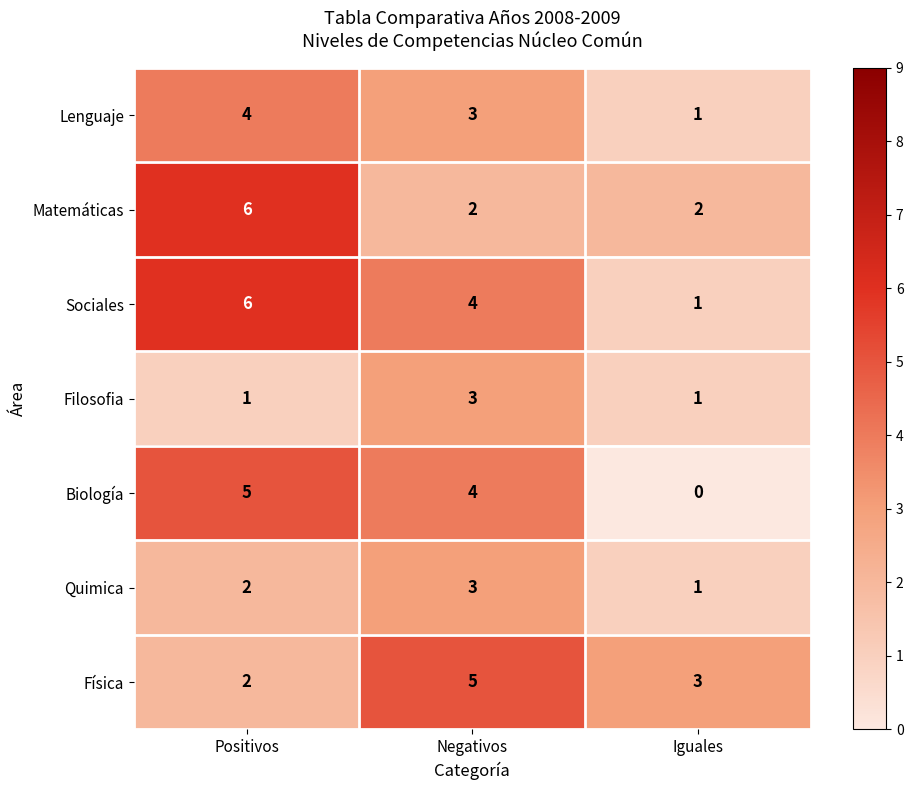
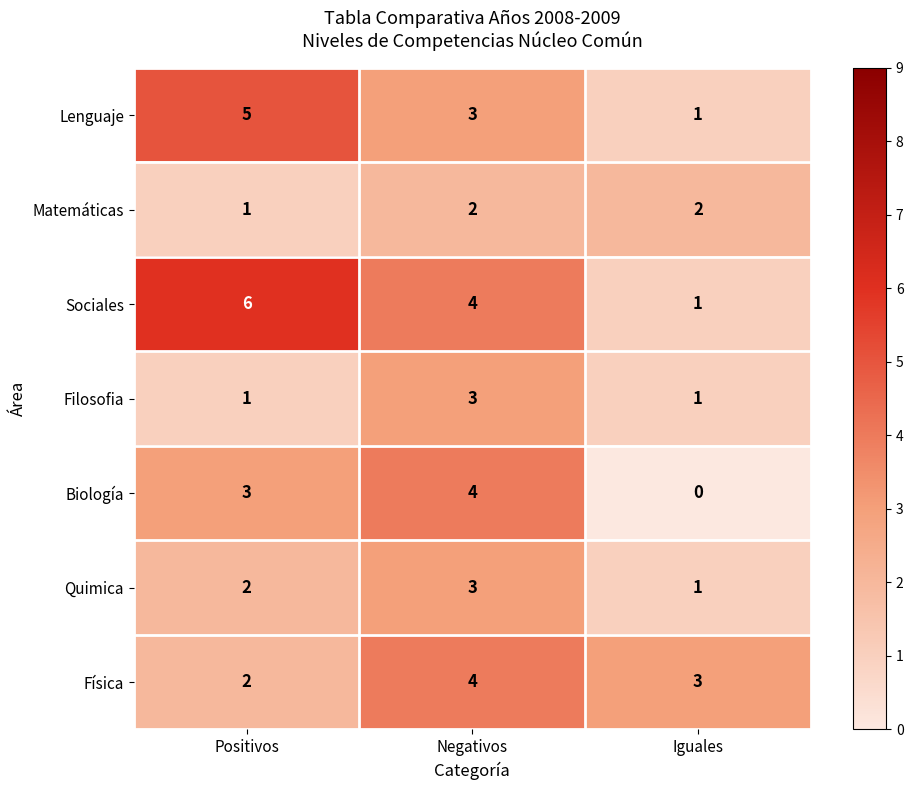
  {
    "Lenguaje": {
-     "Positivos": 4,
+     "Positivos": 5,
      "Negativos": 3,
      "Iguales": 1
    },
    "Matemáticas": {
-     "Positivos": 6,
+     "Positivos": 1,
      "Negativos": 2,
      "Iguales": 2
    },
    "Sociales": {
      "Positivos": 6,
      "Negativos": 4,
      "Iguales": 1
    },
    "Filosofia": {
      "Positivos": 1,
      "Negativos": 3,
      "Iguales": 1
    },
    "Biología": {
-     "Positivos": 5,
+     "Positivos": 3,
      "Negativos": 4,
      "Iguales": 0
    },
    "Quimica": {
      "Positivos": 2,
      "Negativos": 3,
      "Iguales": 1
    },
    "Física": {
      "Positivos": 2,
-     "Negativos": 5,
+     "Negativos": 4,
      "Iguales": 3
    }
  }
